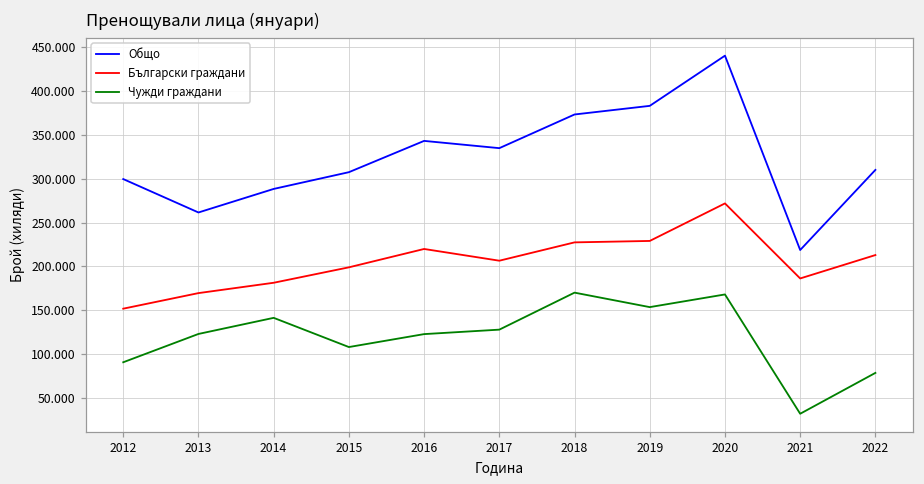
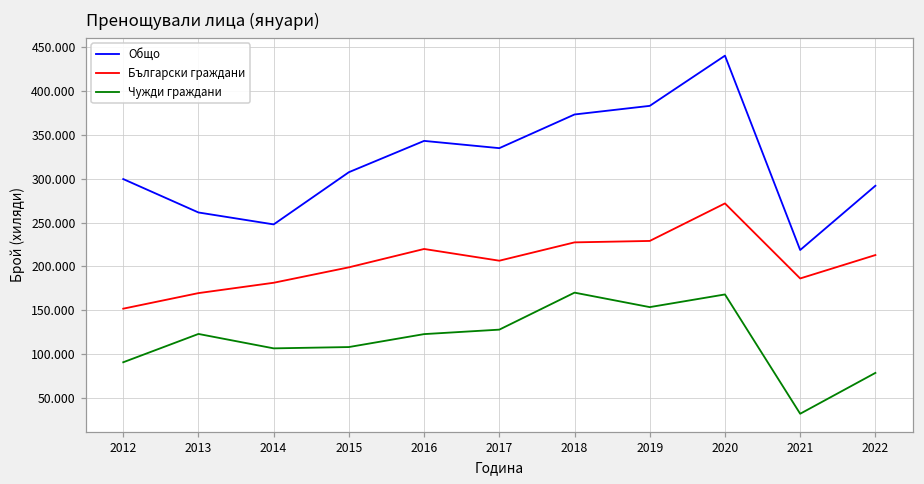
  {
    "Общо": {
      "2012": 300,
      "2013": 260,
-     "2014": 290,
+     "2014": 250,
      "2015": 310,
      "2016": 340,
      "2017": 330,
      "2018": 370,
      "2019": 380,
      "2020": 440,
      "2021": 220,
-     "2022": 310
+     "2022": 290
    },
    "Български граждани": {
      "2012": 150,
      "2013": 170,
      "2014": 180,
      "2015": 200,
      "2016": 220,
      "2017": 210,
      "2018": 230,
      "2019": 230,
      "2020": 270,
      "2021": 190,
      "2022": 210
    },
    "Чужди граждани": {
      "2012": 90,
      "2013": 120,
-     "2014": 140,
+     "2014": 110,
      "2015": 110,
      "2016": 120,
      "2017": 130,
      "2018": 170,
      "2019": 150,
      "2020": 170,
      "2021": 30,
      "2022": 80
    }
  }
